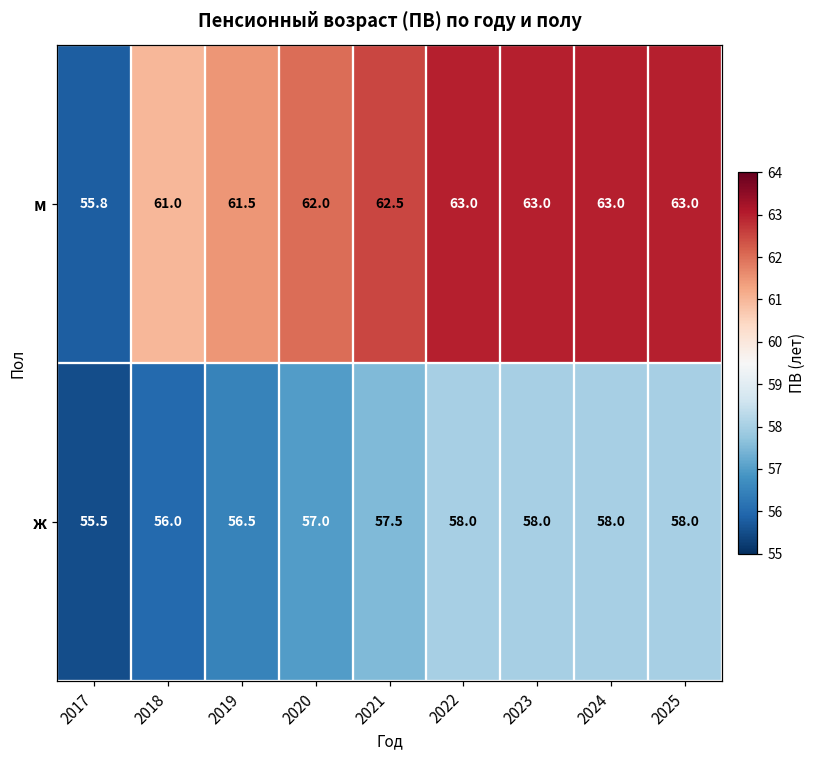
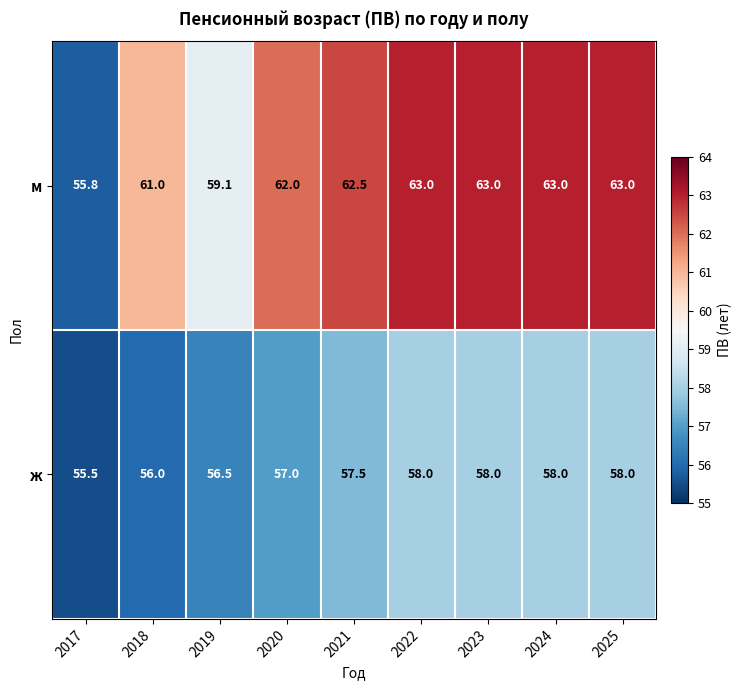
  {
    "м": {
      "2017": 55.8,
      "2018": 61.0,
-     "2019": 61.5,
+     "2019": 59.1,
      "2020": 62.0,
      "2021": 62.5,
      "2022": 63.0,
      "2023": 63.0,
      "2024": 63.0,
      "2025": 63.0
    },
    "ж": {
      "2017": 55.5,
      "2018": 56.0,
      "2019": 56.5,
      "2020": 57.0,
      "2021": 57.5,
      "2022": 58.0,
      "2023": 58.0,
      "2024": 58.0,
      "2025": 58.0
    }
  }
